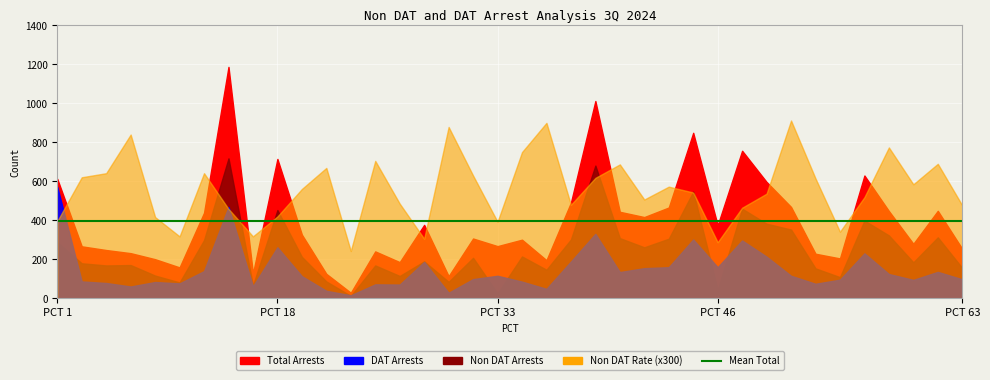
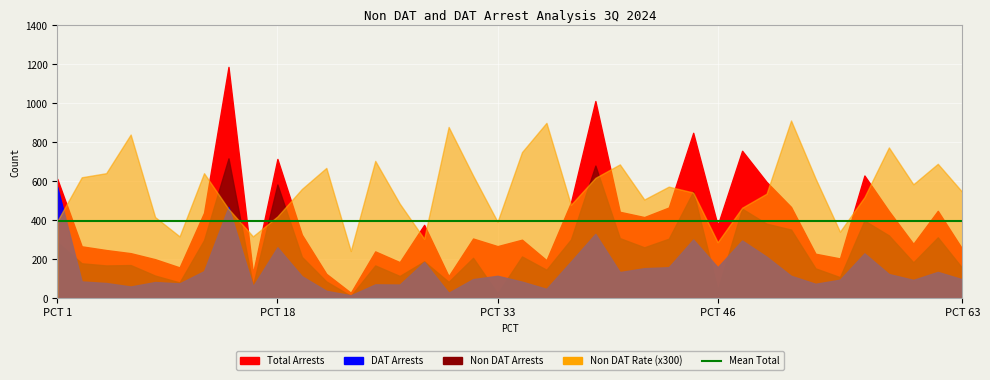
  {
    "Total Arrests": {
      "PCT 1": 610,
      "PCT 18": 720,
      "PCT 33": 270,
      "PCT 46": 380,
      "PCT 63": 250
    },
    "Non DAT Arrests": {
      "PCT 1": 290,
-     "PCT 18": 450,
+     "PCT 18": 580,
      "PCT 33": 30,
      "PCT 46": 40,
      "PCT 63": 160
    },
    "DAT Arrests": {
      "PCT 1": 570,
      "PCT 18": 260,
      "PCT 33": 120,
      "PCT 46": 160,
      "PCT 63": 100
    },
    "Non DAT Rate (x300)": {
      "PCT 1": 400,
      "PCT 18": 420,
      "PCT 33": 390,
      "PCT 46": 290,
-     "PCT 63": 480
+     "PCT 63": 550
    }
  }
